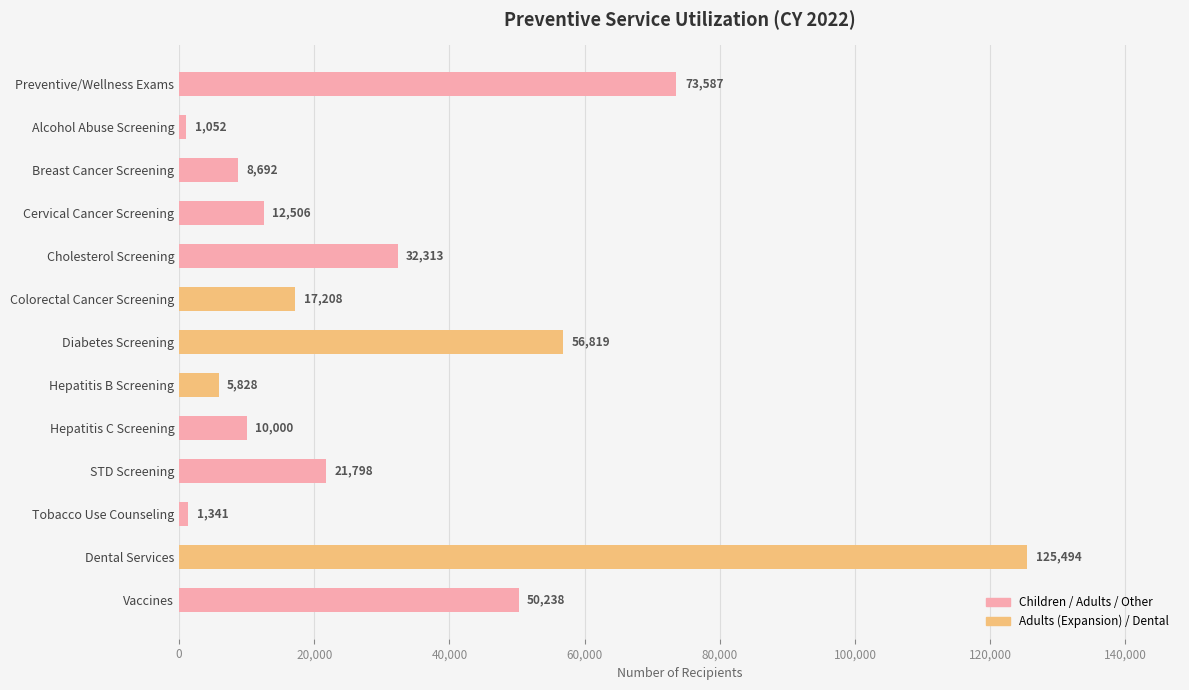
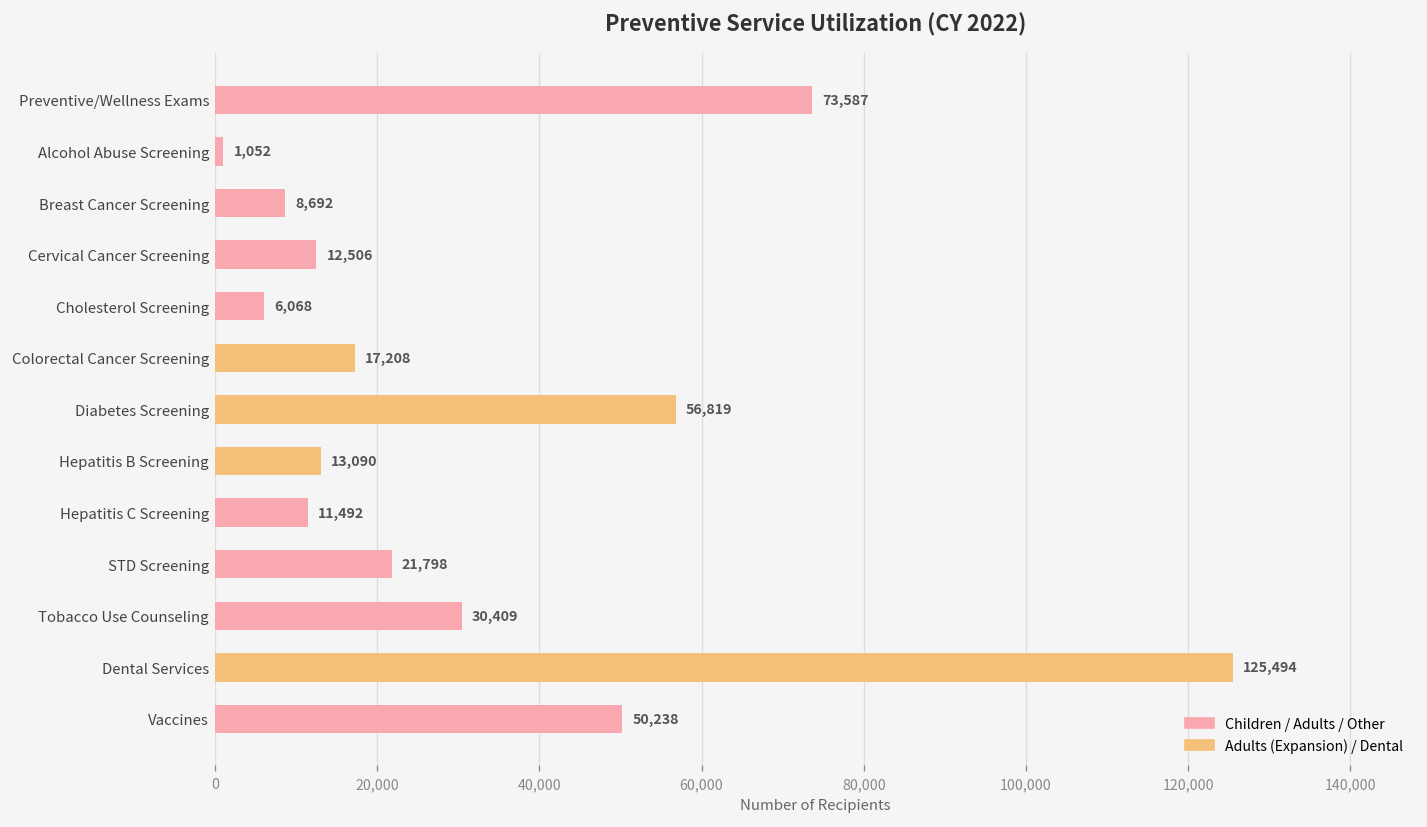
  {
    "Preventive/Wellness Exams": "73,587",
    "Alcohol Abuse Screening": "1,052",
    "Breast Cancer Screening": "8,692",
    "Cervical Cancer Screening": "12,506",
-   "Cholesterol Screening": "32,313",
+   "Cholesterol Screening": "6,068",
    "Colorectal Cancer Screening": "17,208",
    "Diabetes Screening": "56,819",
-   "Hepatitis B Screening": "5,828",
-   "Hepatitis C Screening": "10,000",
+   "Hepatitis B Screening": "13,090",
+   "Hepatitis C Screening": "11,492",
    "STD Screening": "21,798",
-   "Tobacco Use Counseling": "1,341",
+   "Tobacco Use Counseling": "30,409",
    "Dental Services": "125,494",
    "Vaccines": "50,238"
  }
